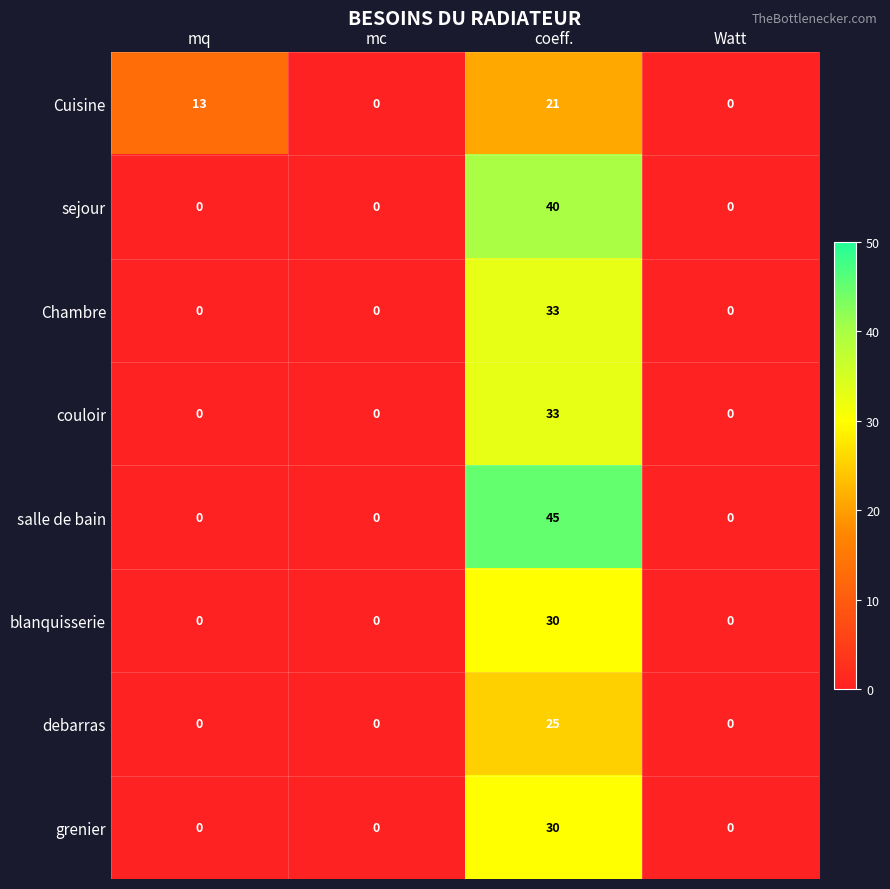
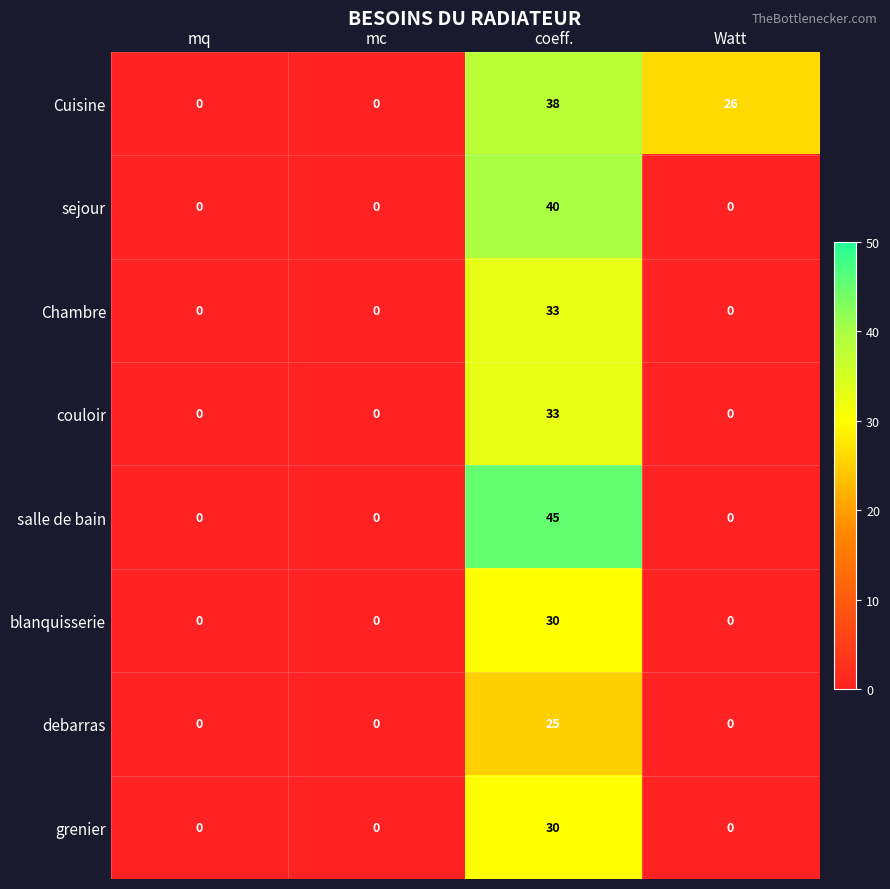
  {
    "Cuisine": {
-     "mq": 13,
+     "mq": 0,
      "mc": 0,
-     "coeff.": 21,
-     "Watt": 0
+     "coeff.": 38,
+     "Watt": 26
    },
    "sejour": {
      "mq": 0,
      "mc": 0,
      "coeff.": 40,
      "Watt": 0
    },
    "Chambre": {
      "mq": 0,
      "mc": 0,
      "coeff.": 33,
      "Watt": 0
    },
    "couloir": {
      "mq": 0,
      "mc": 0,
      "coeff.": 33,
      "Watt": 0
    },
    "salle de bain": {
      "mq": 0,
      "mc": 0,
      "coeff.": 45,
      "Watt": 0
    },
    "blanquisserie": {
      "mq": 0,
      "mc": 0,
      "coeff.": 30,
      "Watt": 0
    },
    "debarras": {
      "mq": 0,
      "mc": 0,
      "coeff.": 25,
      "Watt": 0
    },
    "grenier": {
      "mq": 0,
      "mc": 0,
      "coeff.": 30,
      "Watt": 0
    }
  }
